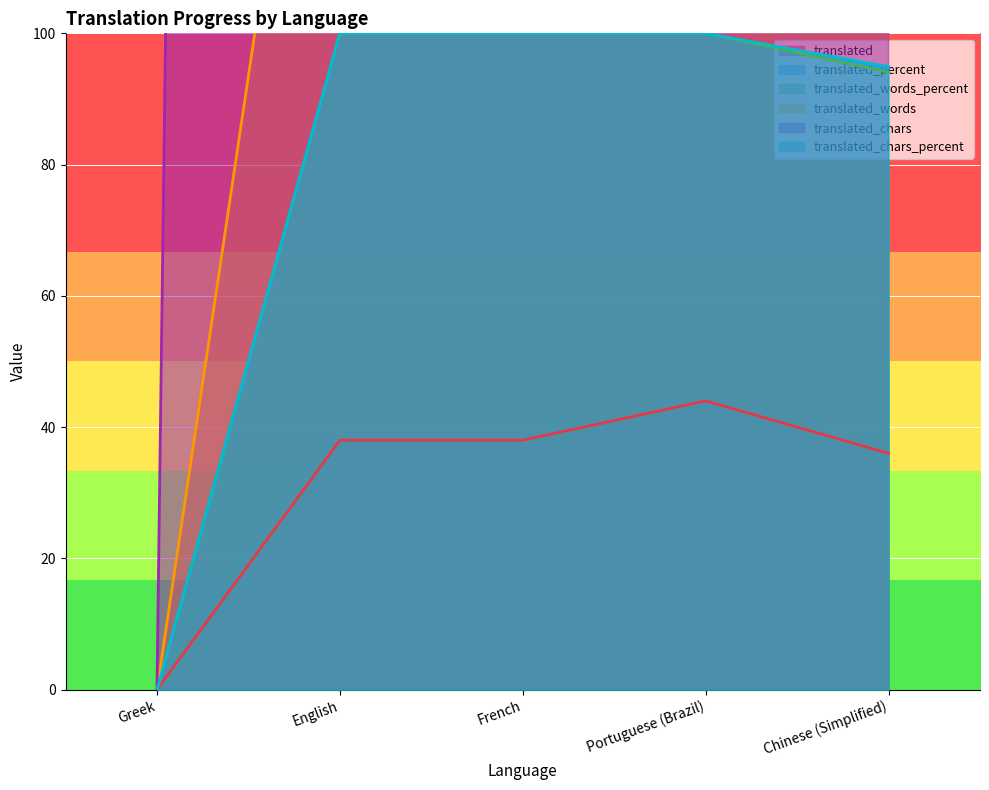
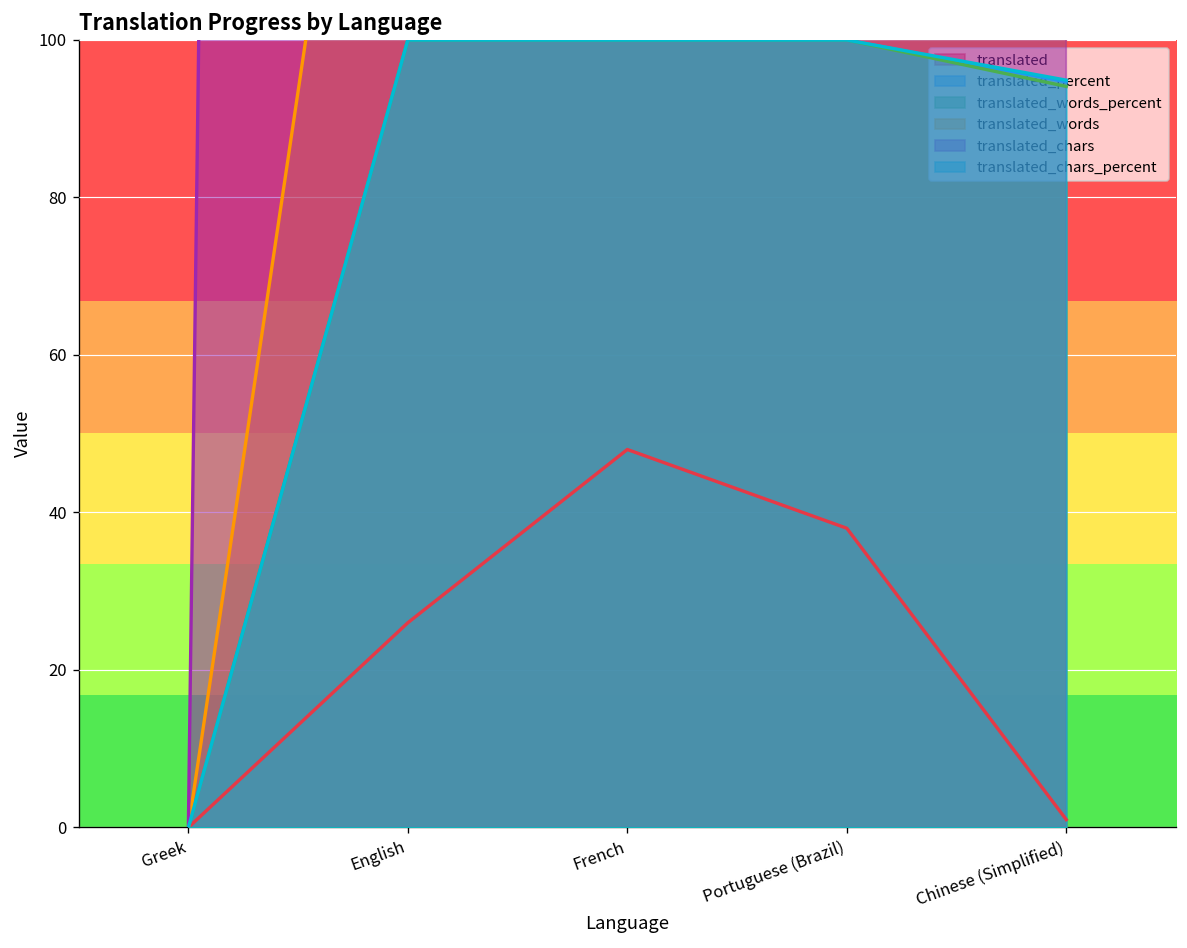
  {
    "translated": {
-     "English": 38,
-     "French": 38,
-     "Portuguese (Brazil)": 44,
-     "Chinese (Simplified)": 36
+     "English": 26,
+     "French": 48,
+     "Portuguese (Brazil)": 38,
+     "Chinese (Simplified)": 1
    }
  }
